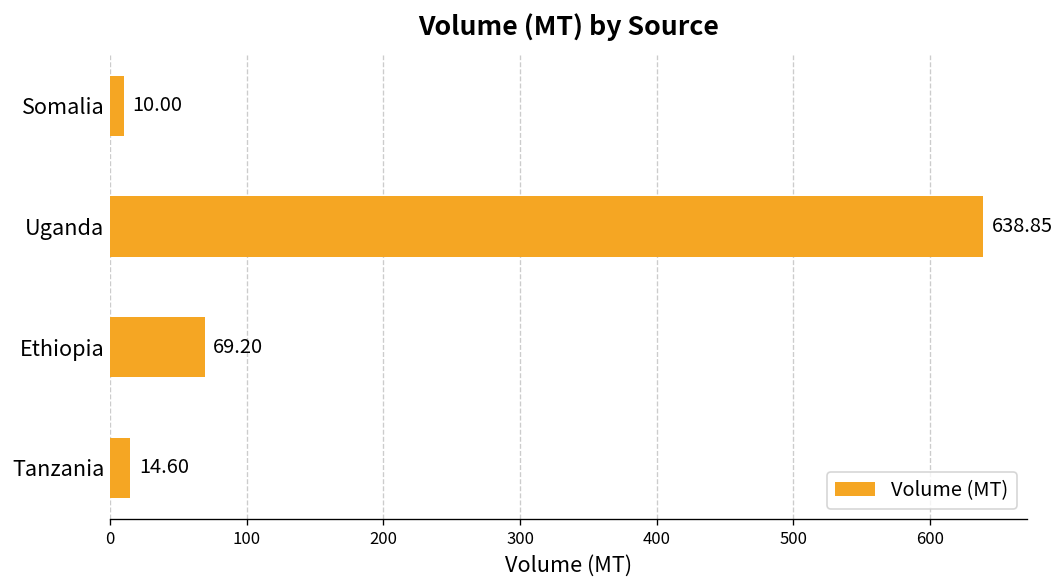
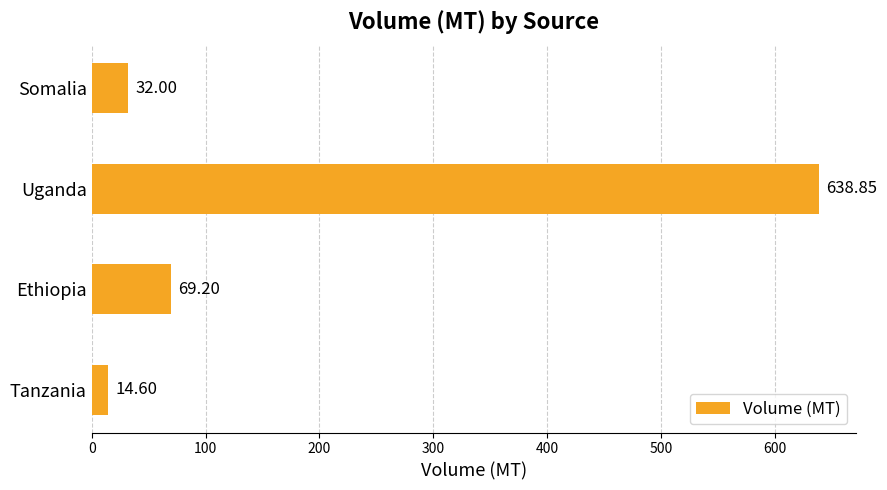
  {
-   "Somalia": 10.00,
+   "Somalia": 32.00,
    "Uganda": 638.85,
    "Ethiopia": 69.20,
    "Tanzania": 14.60
  }
